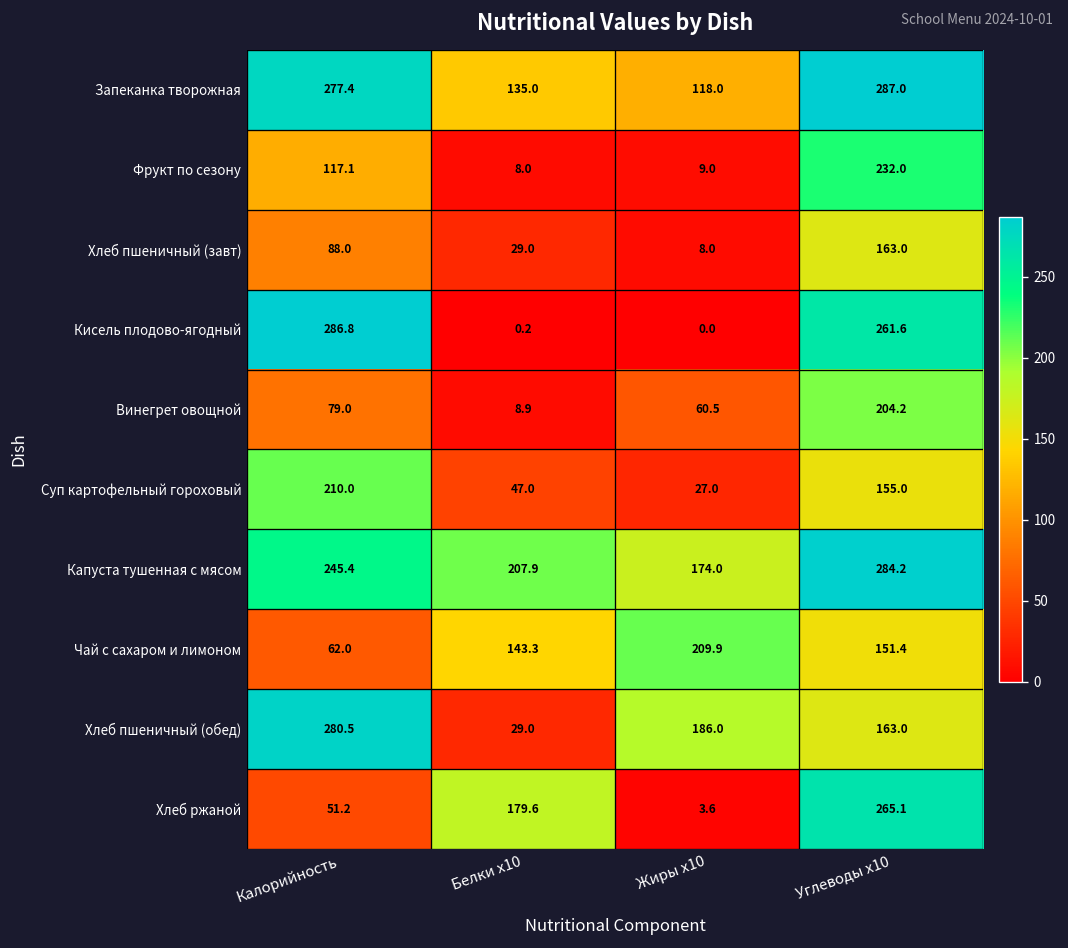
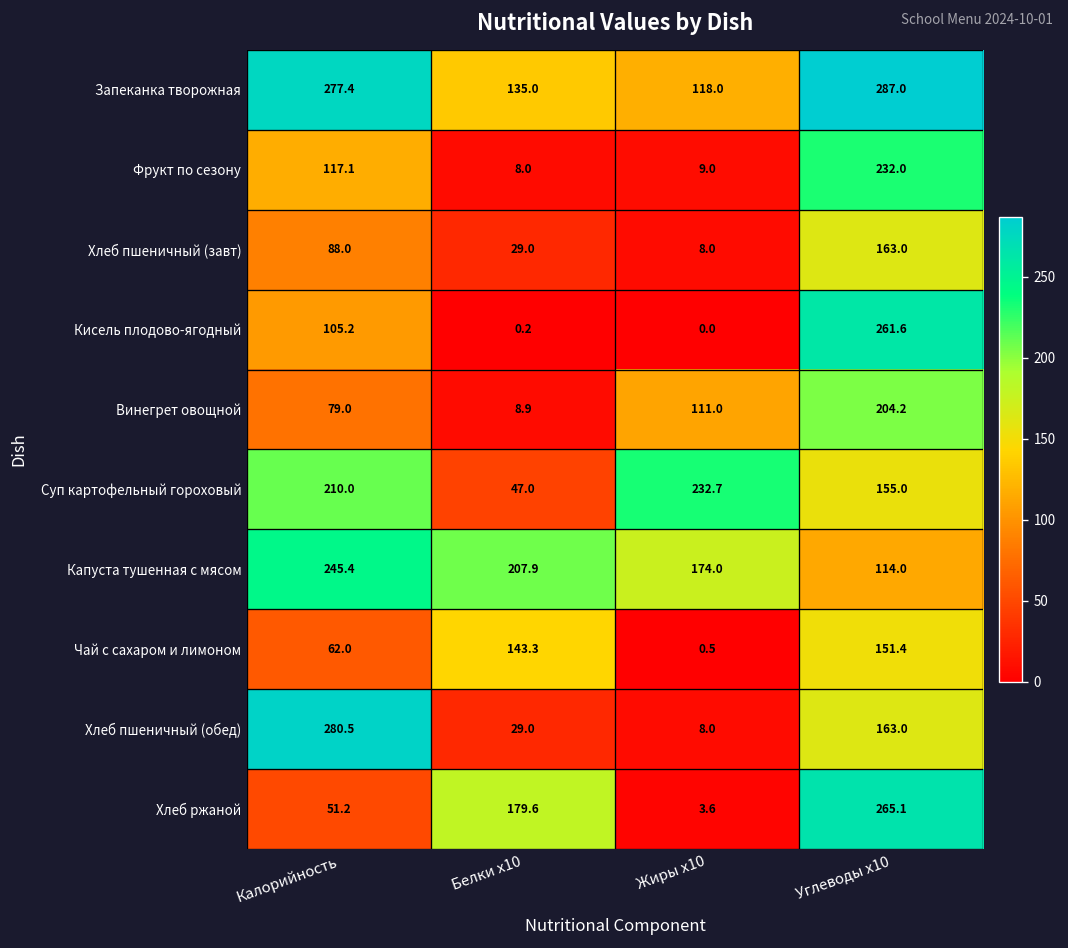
  {
    "Запеканка творожная": {
      "Калорийность": 277.4,
      "Белки x10": 135.0,
      "Жиры x10": 118.0,
      "Углеводы x10": 287.0
    },
    "Фрукт по сезону": {
      "Калорийность": 117.1,
      "Белки x10": 8.0,
      "Жиры x10": 9.0,
      "Углеводы x10": 232.0
    },
    "Хлеб пшеничный (завт)": {
      "Калорийность": 88.0,
      "Белки x10": 29.0,
      "Жиры x10": 8.0,
      "Углеводы x10": 163.0
    },
    "Кисель плодово-ягодный": {
-     "Калорийность": 286.8,
+     "Калорийность": 105.2,
      "Белки x10": 0.2,
      "Жиры x10": 0.0,
      "Углеводы x10": 261.6
    },
    "Винегрет овощной": {
      "Калорийность": 79.0,
      "Белки x10": 8.9,
-     "Жиры x10": 60.5,
+     "Жиры x10": 111.0,
      "Углеводы x10": 204.2
    },
    "Суп картофельный гороховый": {
      "Калорийность": 210.0,
      "Белки x10": 47.0,
-     "Жиры x10": 27.0,
+     "Жиры x10": 232.7,
      "Углеводы x10": 155.0
    },
    "Капуста тушенная с мясом": {
      "Калорийность": 245.4,
      "Белки x10": 207.9,
      "Жиры x10": 174.0,
-     "Углеводы x10": 284.2
+     "Углеводы x10": 114.0
    },
    "Чай с сахаром и лимоном": {
      "Калорийность": 62.0,
      "Белки x10": 143.3,
-     "Жиры x10": 209.9,
+     "Жиры x10": 0.5,
      "Углеводы x10": 151.4
    },
    "Хлеб пшеничный (обед)": {
      "Калорийность": 280.5,
      "Белки x10": 29.0,
-     "Жиры x10": 186.0,
+     "Жиры x10": 8.0,
      "Углеводы x10": 163.0
    },
    "Хлеб ржаной": {
      "Калорийность": 51.2,
      "Белки x10": 179.6,
      "Жиры x10": 3.6,
      "Углеводы x10": 265.1
    }
  }
